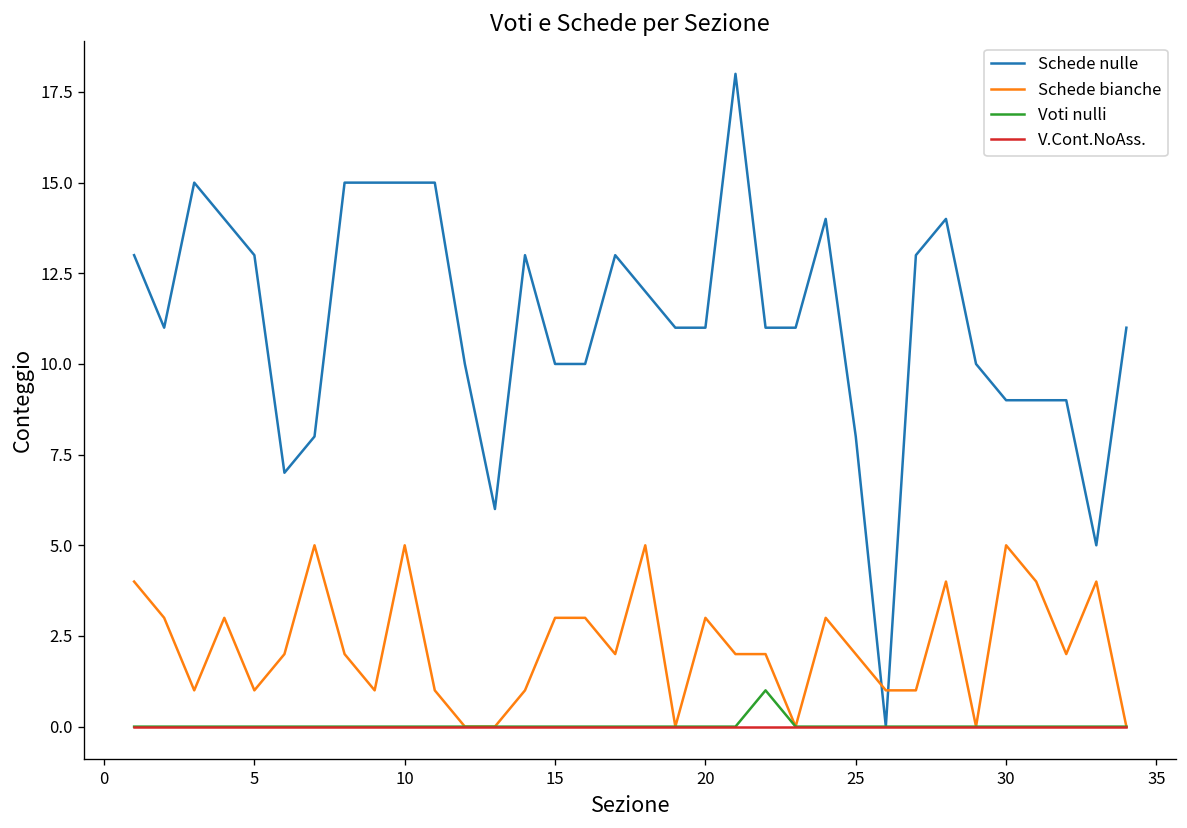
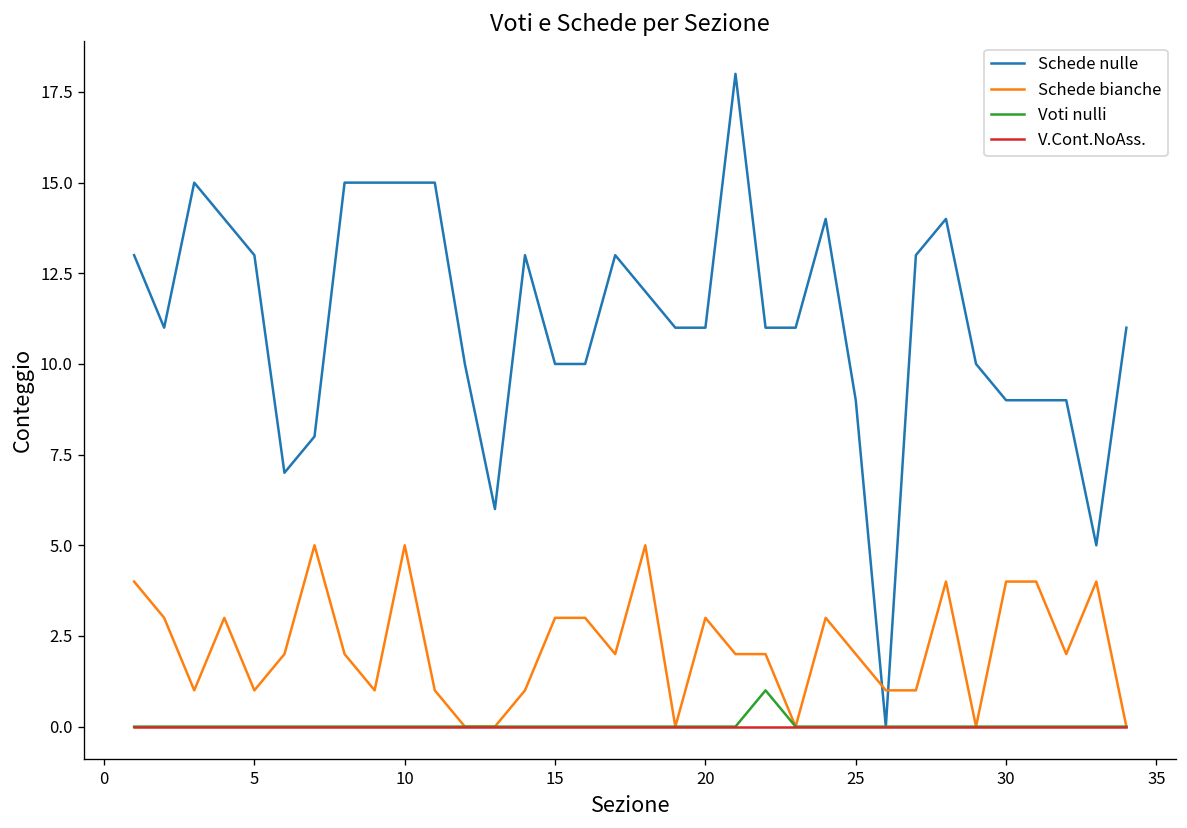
  {
    "Schede nulle": {
      "5": 13,
      "10": 15,
      "15": 10,
      "20": 11,
-     "25": 8,
+     "25": 9,
      "30": 9
    },
    "Schede bianche": {
      "5": 1,
      "10": 5,
      "15": 3,
      "20": 3,
      "25": 2,
-     "30": 5
+     "30": 4
    }
  }
